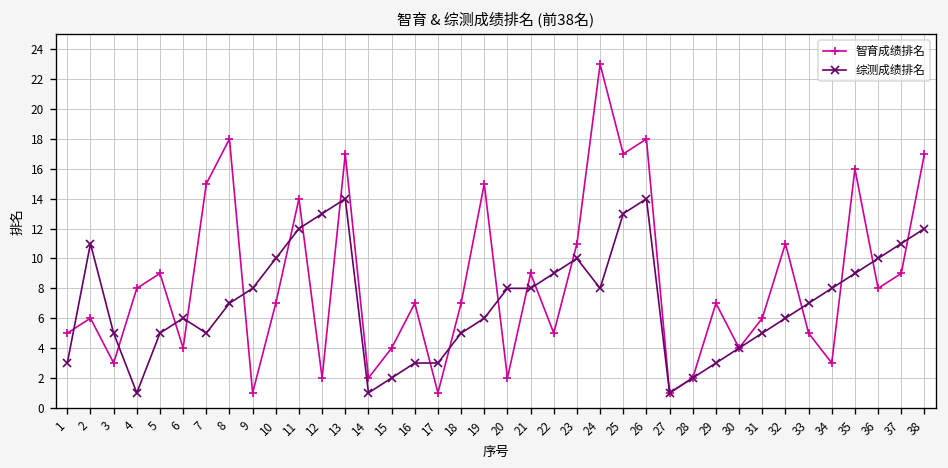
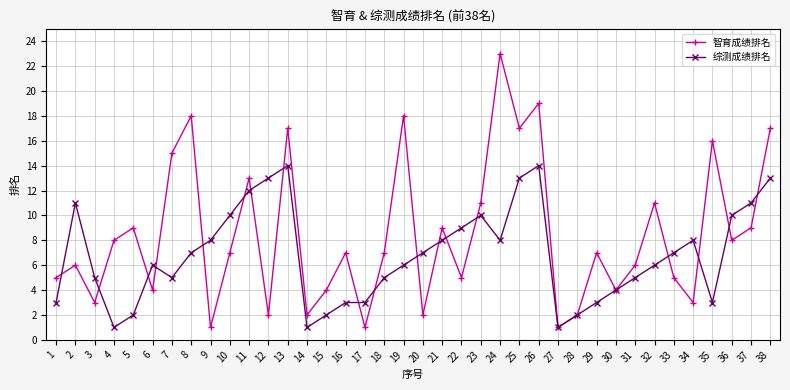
  {
    "智育成绩排名": {
      "1": 5,
      "2": 6,
      "3": 3,
      "4": 8,
      "5": 9,
      "6": 4,
      "7": 15,
      "8": 18,
      "9": 1,
      "10": 7,
-     "11": 14,
+     "11": 13,
      "12": 2,
      "13": 17,
      "14": 2,
      "15": 4,
      "16": 7,
      "17": 1,
      "18": 7,
-     "19": 15,
+     "19": 18,
      "20": 2,
      "21": 9,
      "22": 5,
      "23": 11,
      "24": 23,
      "25": 17,
-     "26": 18,
+     "26": 19,
      "29": 7,
      "31": 6,
      "32": 11,
      "33": 5,
      "34": 3,
      "35": 16,
      "36": 8,
      "37": 9,
      "38": 17
    },
    "综测成绩排名": {
      "1": 3,
      "2": 11,
      "3": 5,
      "4": 1,
-     "5": 5,
+     "5": 2,
      "6": 6,
      "7": 5,
      "8": 7,
      "9": 8,
      "10": 10,
      "11": 12,
      "12": 13,
      "13": 14,
      "14": 1,
      "15": 2,
      "16": 3,
      "17": 3,
      "18": 5,
      "19": 6,
-     "20": 8,
+     "20": 7,
      "21": 8,
      "22": 9,
      "23": 10,
      "24": 8,
      "25": 13,
      "26": 14,
      "29": 3,
      "31": 5,
      "32": 6,
      "33": 7,
      "34": 8,
-     "35": 9,
+     "35": 3,
      "36": 10,
      "37": 11,
-     "38": 12
+     "38": 13
    }
  }
